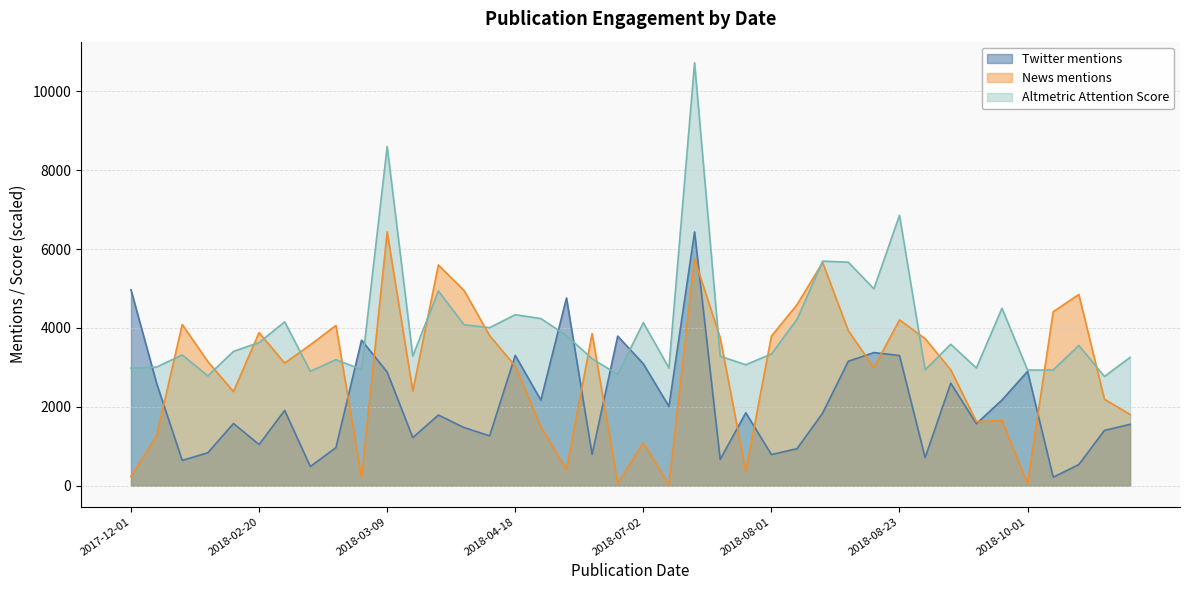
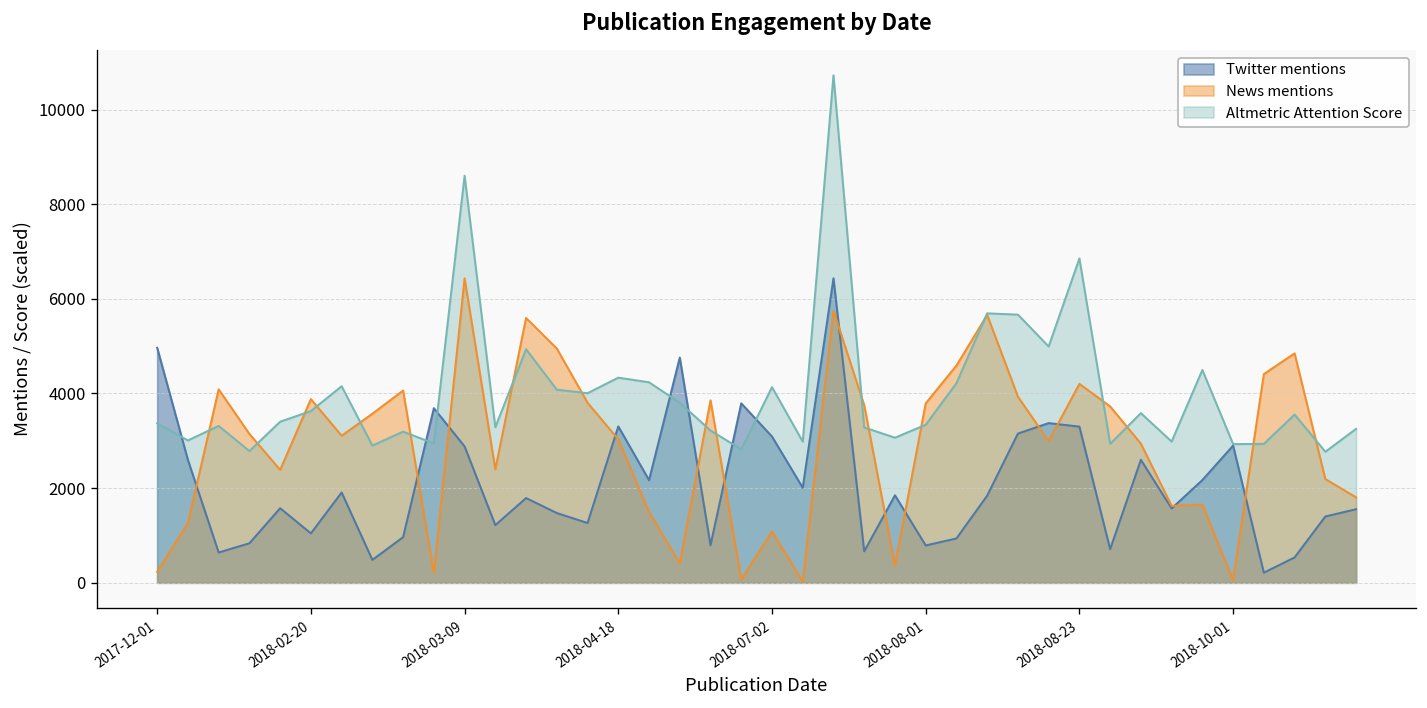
  {
    "Twitter mentions": {
      "2017-12-01": 5000,
      "2018-08-01": 800
    },
    "News mentions": {
      "2017-12-01": 200,
      "2018-08-01": 3800
    },
    "Altmetric Attention Score": {
-     "2017-12-01": 3000,
+     "2017-12-01": 3400,
      "2018-08-01": 3300
    }
  }
